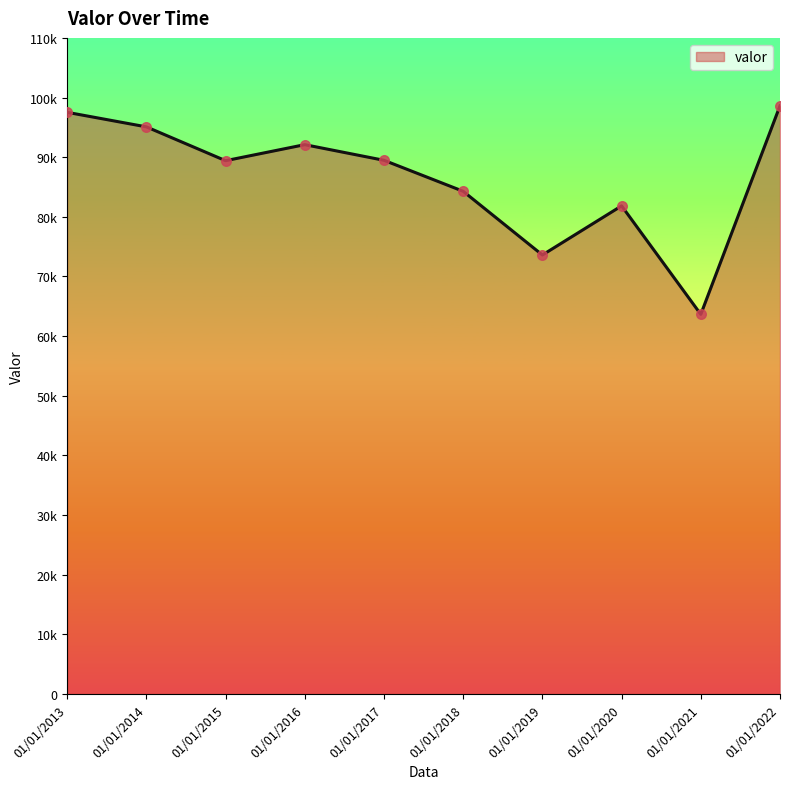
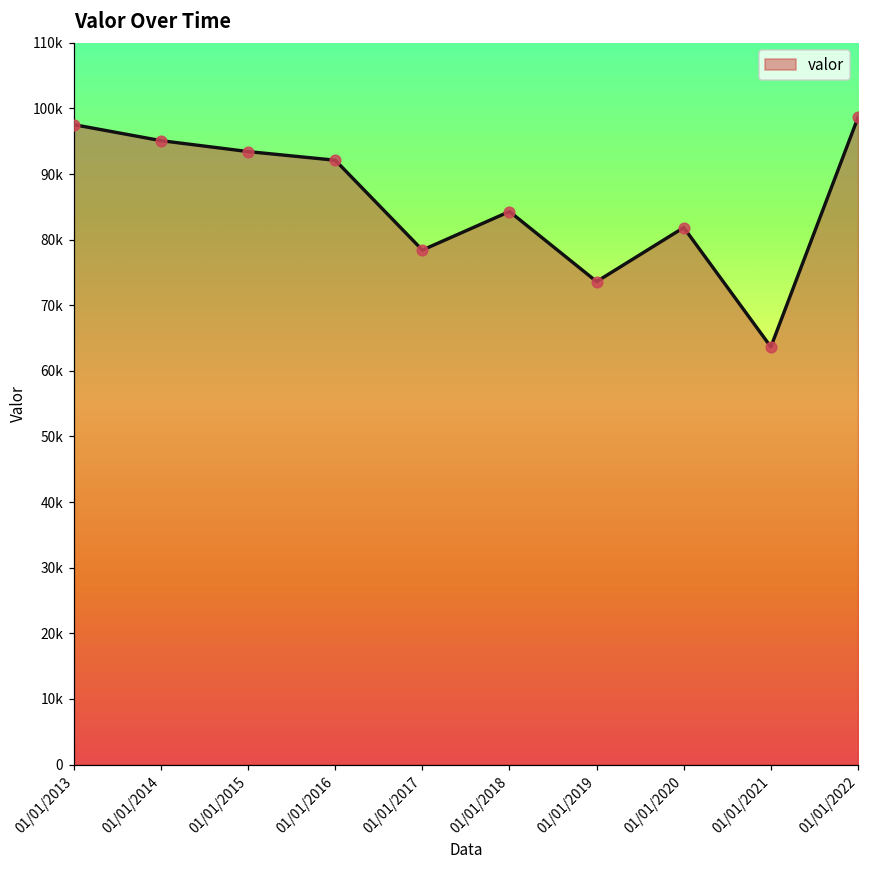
  {
    "01/01/2013": 98000,
    "01/01/2014": 95000,
-   "01/01/2015": 89000,
+   "01/01/2015": 93000,
    "01/01/2016": 92000,
-   "01/01/2017": 89000,
+   "01/01/2017": 78000,
    "01/01/2018": 84000,
    "01/01/2019": 74000,
    "01/01/2020": 82000,
    "01/01/2021": 64000,
    "01/01/2022": 99000
  }
